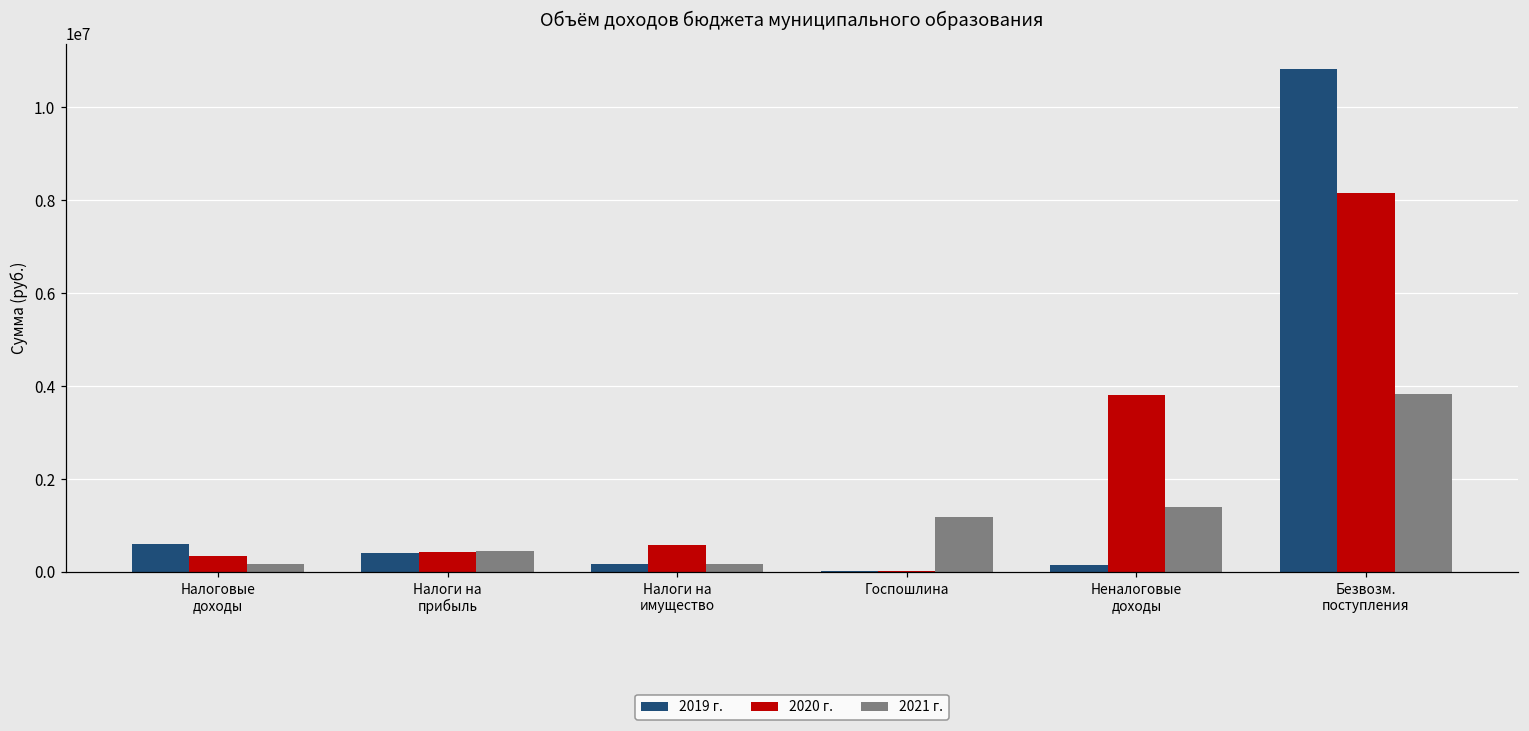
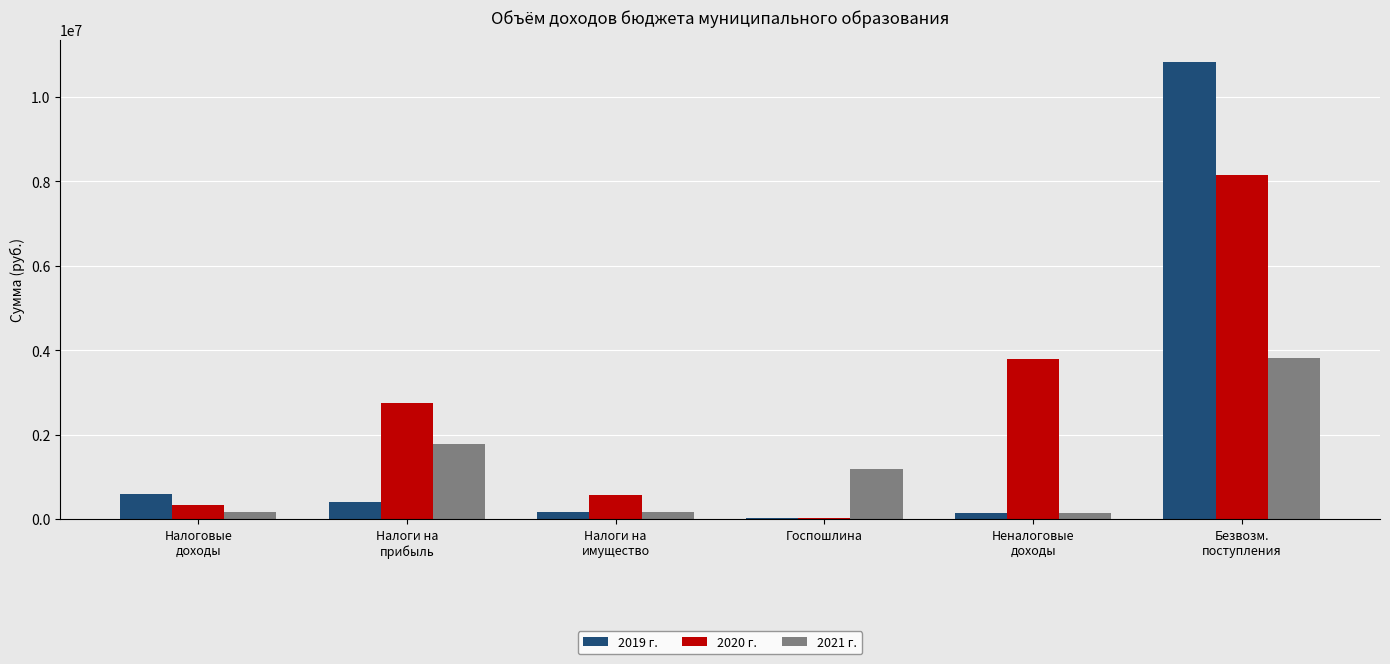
  {
    "2019 г.": {
      "Налоговые доходы": 600000,
      "Налоги на прибыль": 400000,
      "Налоги на имущество": 200000,
      "Неналоговые доходы": 200000,
      "Безвозм. поступления": 10800000
    },
    "2020 г.": {
      "Налоговые доходы": 300000,
-     "Налоги на прибыль": 400000,
+     "Налоги на прибыль": 2700000,
      "Налоги на имущество": 600000,
      "Неналоговые доходы": 3800000,
      "Безвозм. поступления": 8100000
    },
    "2021 г.": {
      "Налоговые доходы": 200000,
-     "Налоги на прибыль": 400000,
+     "Налоги на прибыль": 1800000,
      "Налоги на имущество": 200000,
      "Госпошлина": 1200000,
-     "Неналоговые доходы": 1400000,
+     "Неналоговые доходы": 200000,
      "Безвозм. поступления": 3800000
    }
  }
